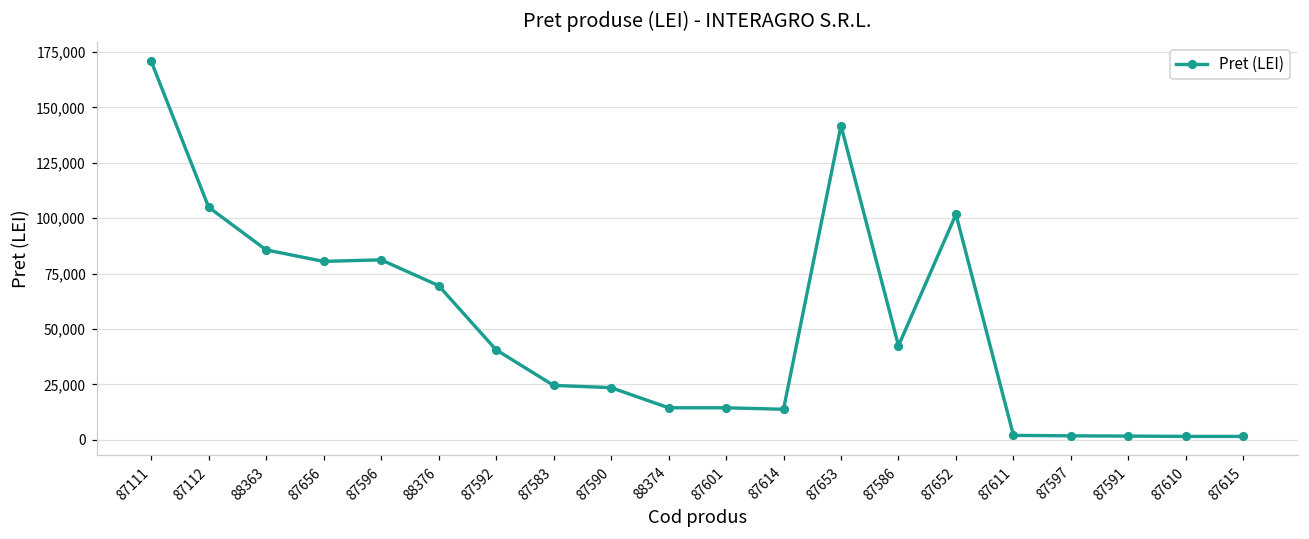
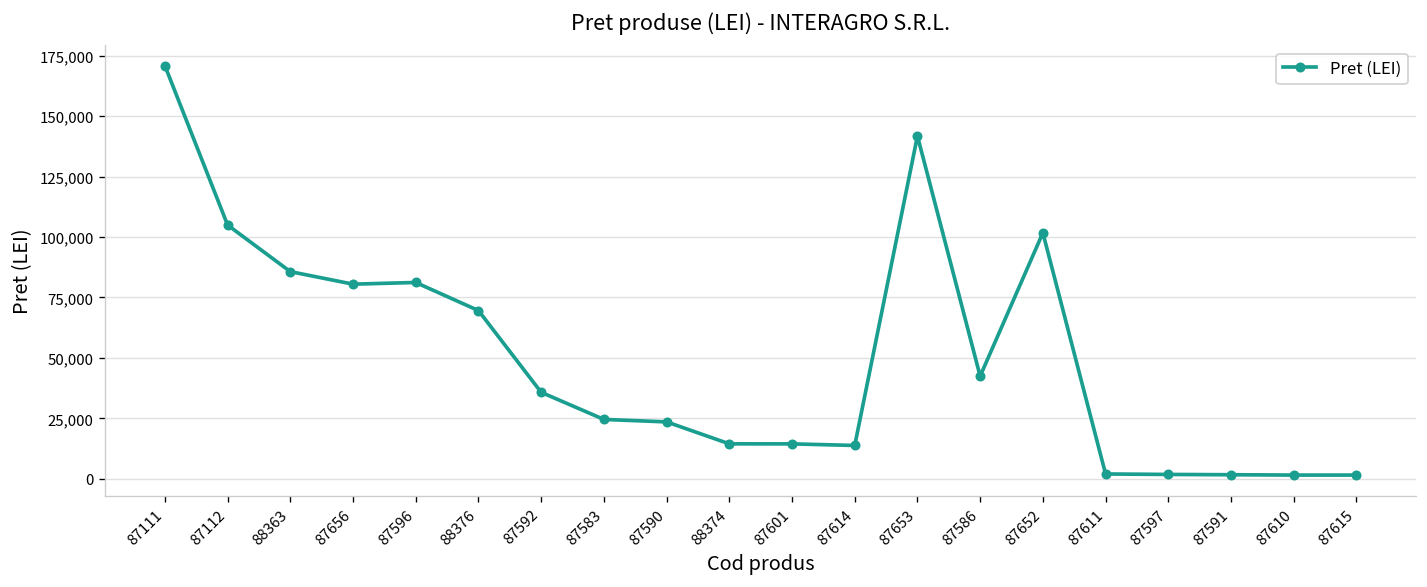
  {
    "87111": "171,000",
    "87112": "105,000",
    "88363": "86,000",
    "87656": "81,000",
    "87596": "81,000",
    "88376": "70,000",
-   "87592": "41,000",
+   "87592": "36,000",
    "87583": "25,000",
    "87590": "24,000",
    "88374": "14,000",
    "87601": "14,000",
    "87614": "14,000",
    "87653": "142,000",
    "87586": "42,000",
    "87652": "102,000",
    "87611": "2,000",
    "87597": "2,000",
    "87591": "2,000",
    "87610": "2,000",
    "87615": "2,000"
  }
